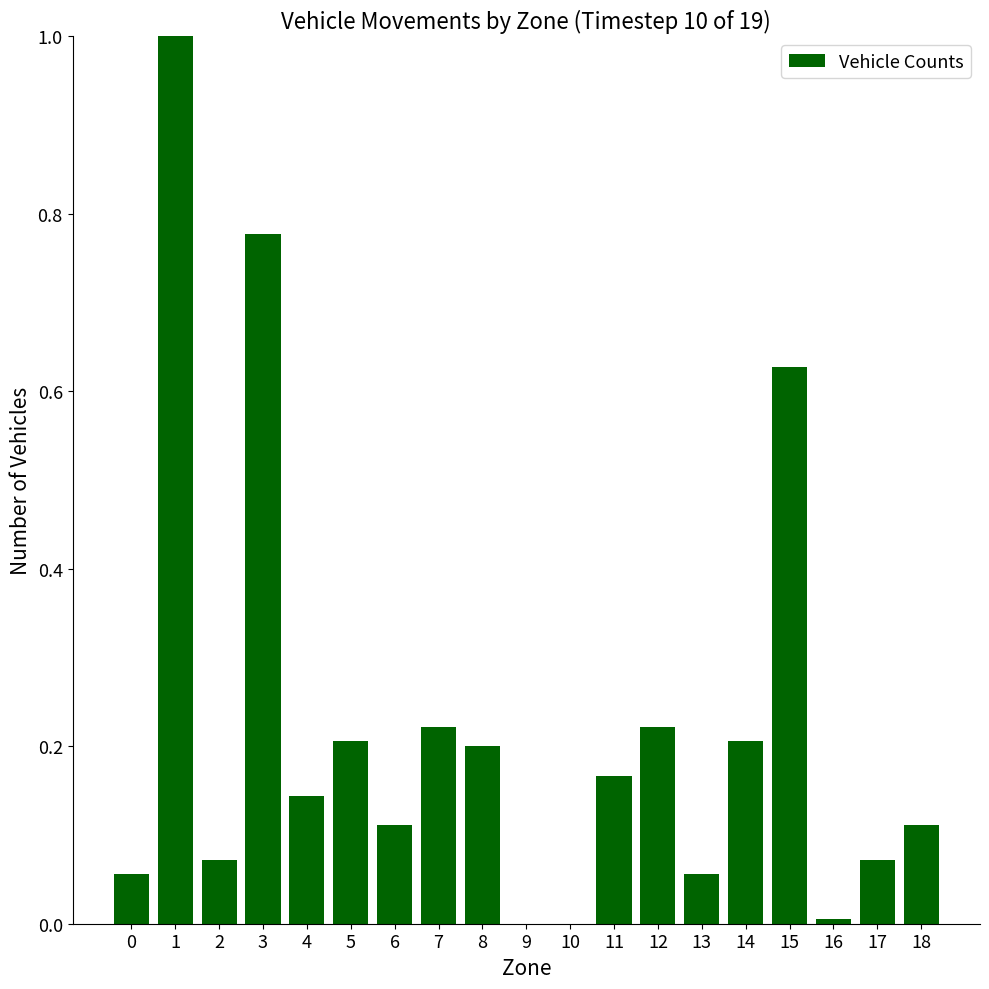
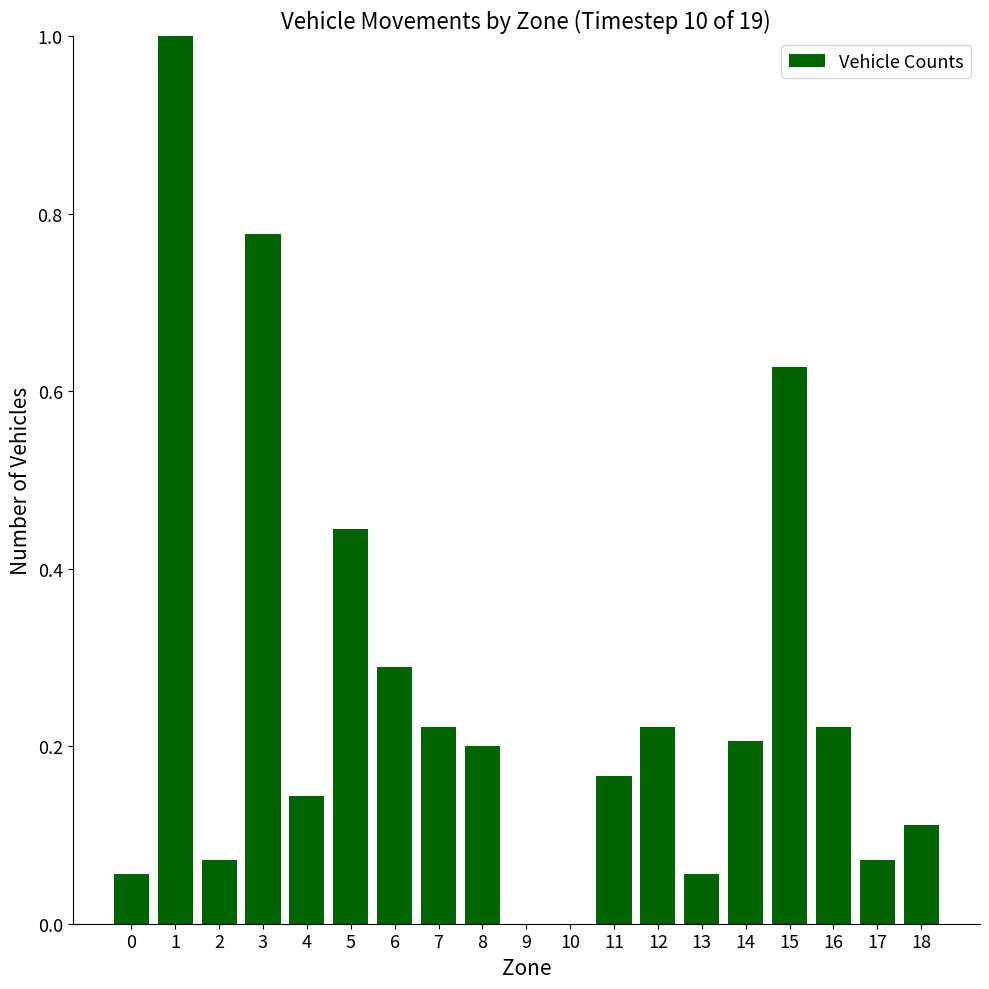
  {
    "0": 0.06,
    "1": 1.00,
    "2": 0.07,
    "3": 0.78,
    "4": 0.14,
-   "5": 0.21,
-   "6": 0.11,
+   "5": 0.44,
+   "6": 0.29,
    "7": 0.22,
    "8": 0.20,
    "9": 0.00,
    "10": 0.00,
    "11": 0.17,
    "12": 0.22,
    "13": 0.06,
    "14": 0.21,
    "15": 0.63,
-   "16": 0.01,
+   "16": 0.22,
    "17": 0.07,
    "18": 0.11
  }
